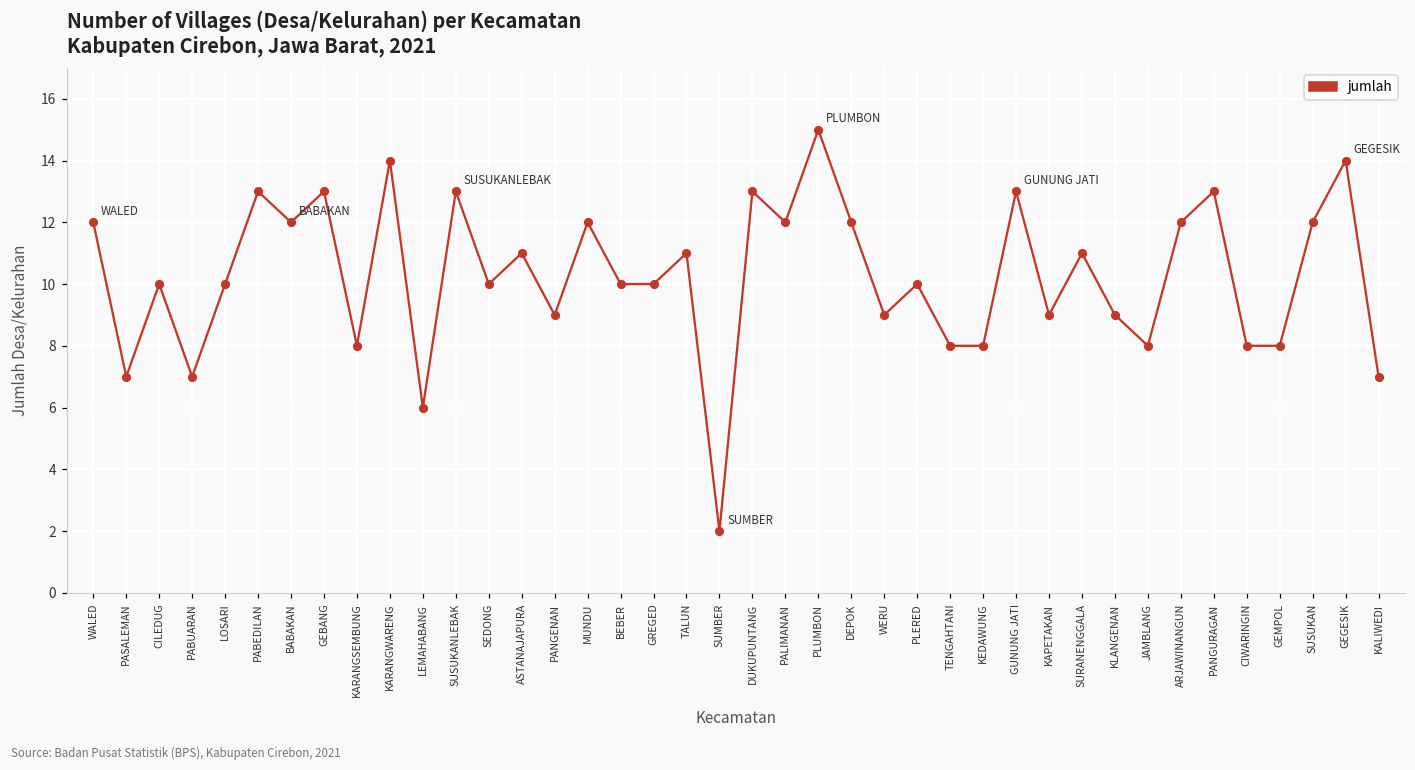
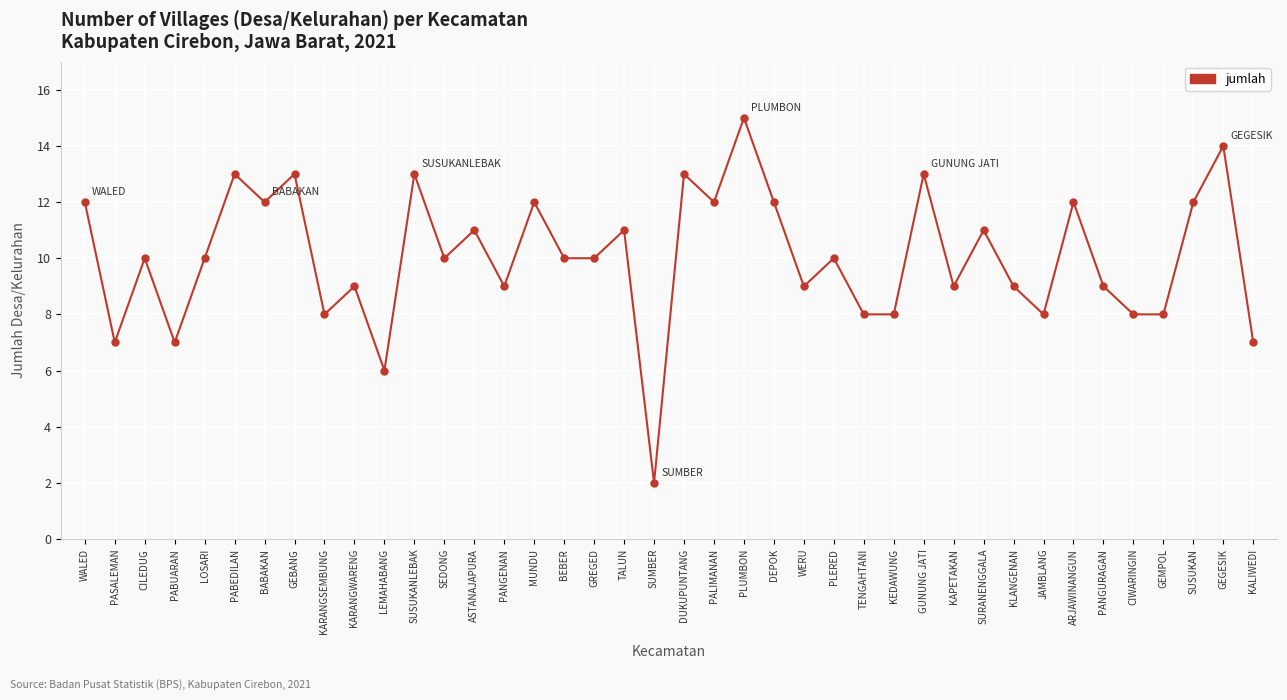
  {
    "WALED": 12,
    "PASALEMAN": 7,
    "CILEDUG": 10,
    "PABUARAN": 7,
    "LOSARI": 10,
    "PABEDILAN": 13,
    "BABAKAN": 12,
    "GEBANG": 13,
    "KARANGSEMBUNG": 8,
-   "KARANGWARENG": 14,
+   "KARANGWARENG": 9,
    "LEMAHABANG": 6,
    "SUSUKANLEBAK": 13,
    "SEDONG": 10,
    "ASTANAJAPURA": 11,
    "PANGENAN": 9,
    "MUNDU": 12,
    "BEBER": 10,
    "GREGED": 10,
    "TALUN": 11,
    "SUMBER": 2,
    "DUKUPUNTANG": 13,
    "PALIMANAN": 12,
    "PLUMBON": 15,
    "DEPOK": 12,
    "WERU": 9,
    "PLERED": 10,
    "TENGAHTANI": 8,
    "KEDAWUNG": 8,
    "GUNUNG JATI": 13,
    "KAPETAKAN": 9,
    "SURANENGGALA": 11,
    "KLANGENAN": 9,
    "JAMBLANG": 8,
    "ARJAWINANGUN": 12,
-   "PANGURAGAN": 13,
+   "PANGURAGAN": 9,
    "CIWARINGIN": 8,
    "GEMPOL": 8,
    "SUSUKAN": 12,
    "GEGESIK": 14,
    "KALIWEDI": 7
  }
